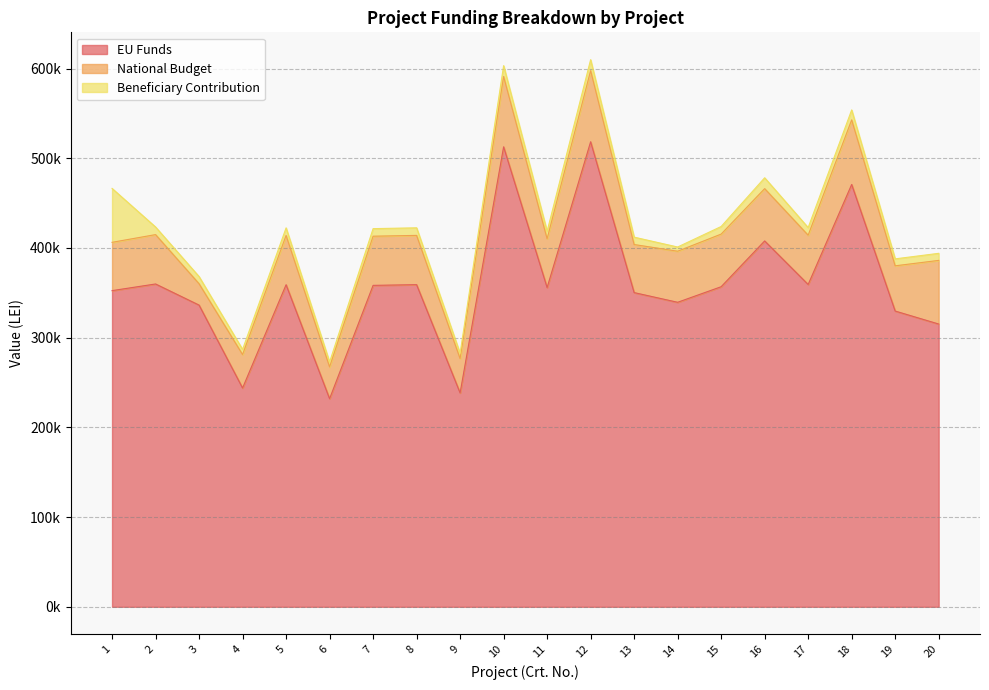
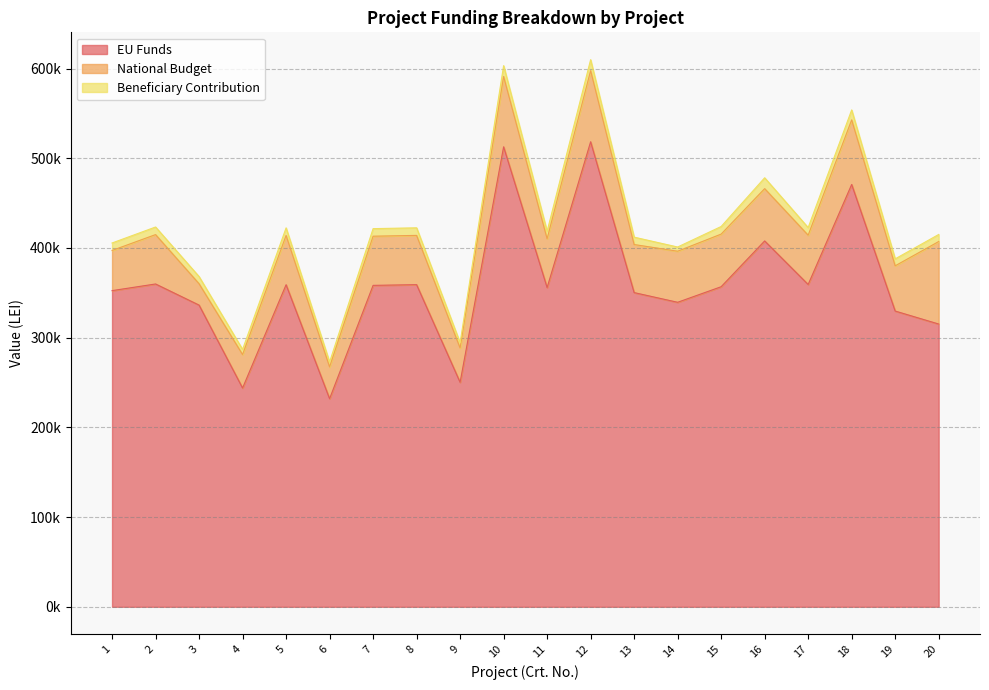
  {
    "EU Funds": {
      "1": 350000,
      "2": 360000,
      "3": 340000,
      "4": 240000,
      "5": 360000,
      "6": 230000,
      "7": 360000,
      "8": 360000,
-     "9": 240000,
+     "9": 250000,
      "10": 510000,
      "11": 360000,
      "12": 520000,
      "13": 350000,
      "14": 340000,
      "15": 360000,
      "16": 410000,
      "17": 360000,
      "18": 470000,
      "19": 330000,
      "20": 320000
    },
    "National Budget": {
-     "1": 50000,
+     "1": 40000,
      "2": 60000,
      "3": 20000,
      "4": 40000,
      "5": 50000,
      "6": 40000,
      "7": 50000,
      "8": 50000,
      "9": 40000,
      "10": 80000,
      "11": 50000,
      "12": 80000,
      "13": 50000,
      "14": 60000,
      "15": 60000,
      "16": 60000,
      "17": 50000,
      "18": 70000,
      "19": 50000,
-     "20": 70000
+     "20": 90000
    },
    "Beneficiary Contribution": {
-     "1": 60000,
+     "1": 10000,
      "2": 10000,
      "3": 10000,
      "4": 10000,
      "5": 10000,
      "6": 10000,
      "7": 10000,
      "8": 10000,
      "9": 10000,
      "10": 10000,
      "11": 10000,
      "12": 10000,
      "13": 10000,
      "14": 0,
      "15": 10000,
      "16": 10000,
      "17": 10000,
      "18": 10000,
      "19": 10000,
      "20": 10000
    }
  }
